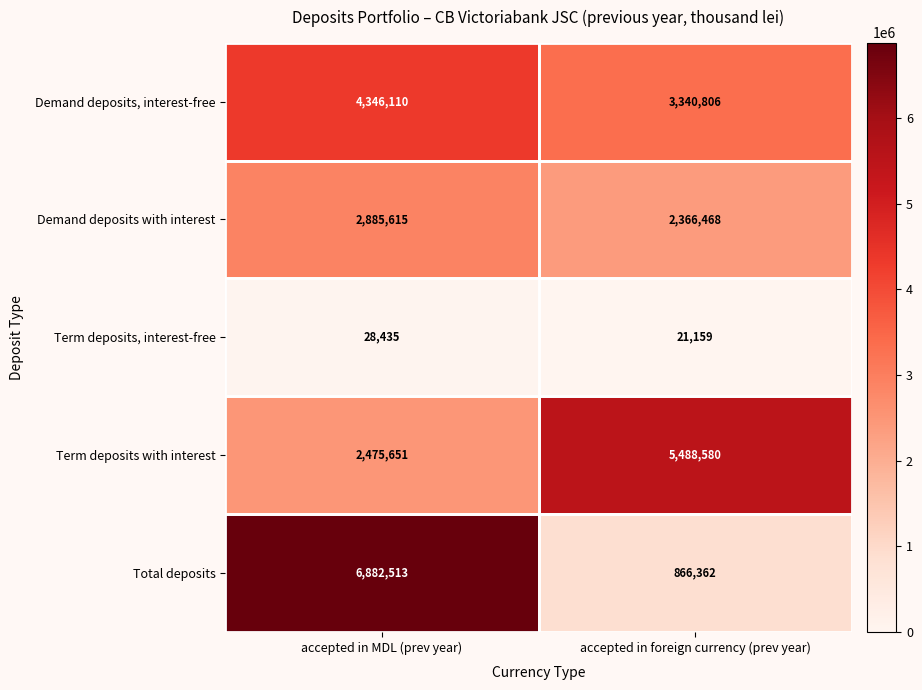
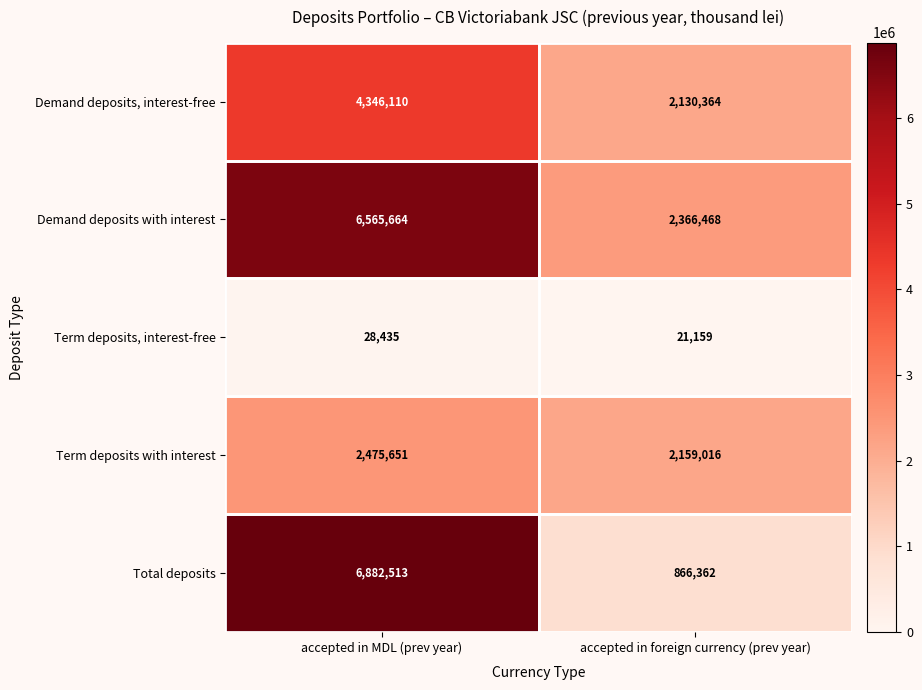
  {
    "Demand deposits, interest-free": {
      "accepted in MDL (prev year)": "4,346,110",
-     "accepted in foreign currency (prev year)": "3,340,806"
+     "accepted in foreign currency (prev year)": "2,130,364"
    },
    "Demand deposits with interest": {
-     "accepted in MDL (prev year)": "2,885,615",
+     "accepted in MDL (prev year)": "6,565,664",
      "accepted in foreign currency (prev year)": "2,366,468"
    },
    "Term deposits, interest-free": {
      "accepted in MDL (prev year)": "28,435",
      "accepted in foreign currency (prev year)": "21,159"
    },
    "Term deposits with interest": {
      "accepted in MDL (prev year)": "2,475,651",
-     "accepted in foreign currency (prev year)": "5,488,580"
+     "accepted in foreign currency (prev year)": "2,159,016"
    },
    "Total deposits": {
      "accepted in MDL (prev year)": "6,882,513",
      "accepted in foreign currency (prev year)": "866,362"
    }
  }
